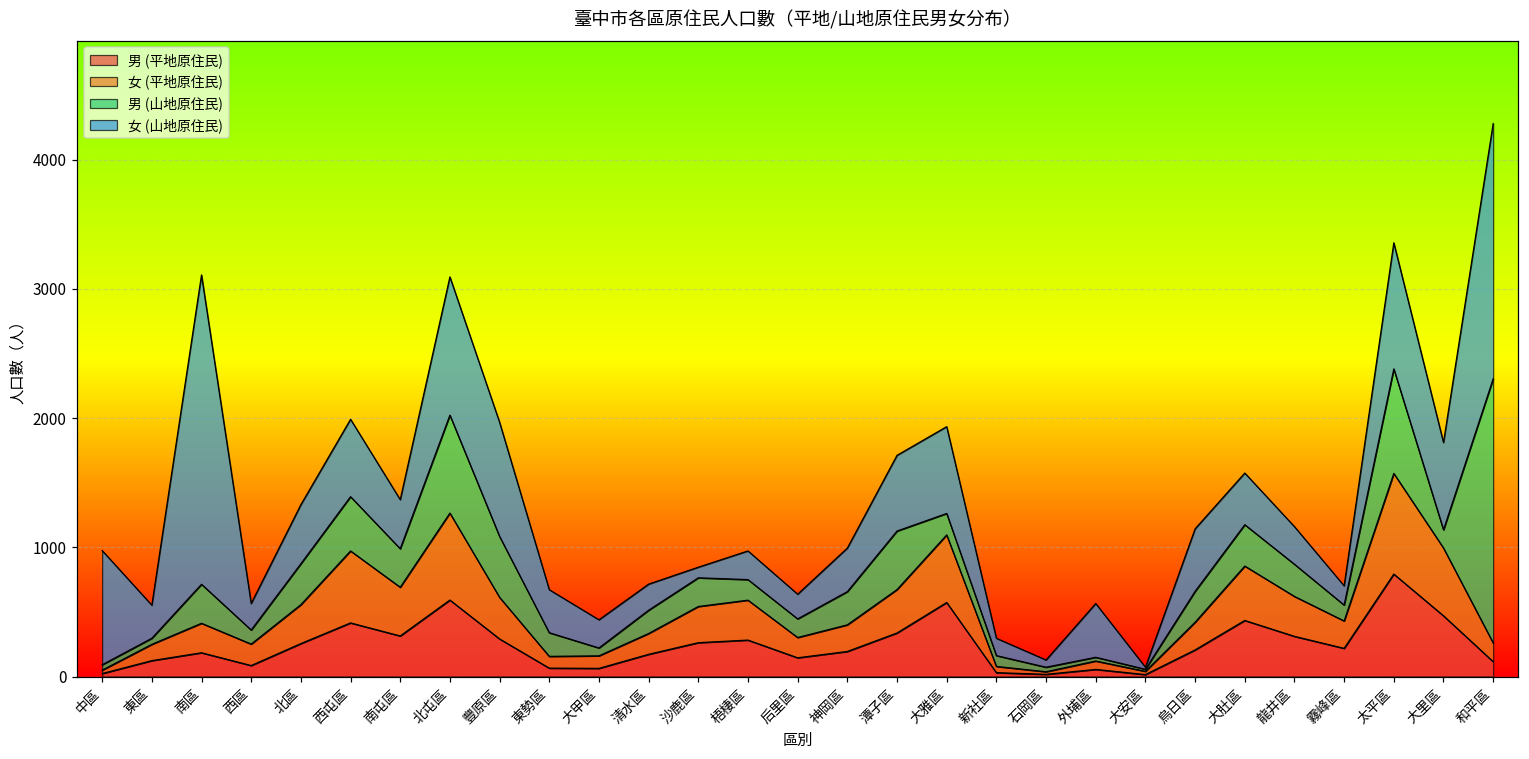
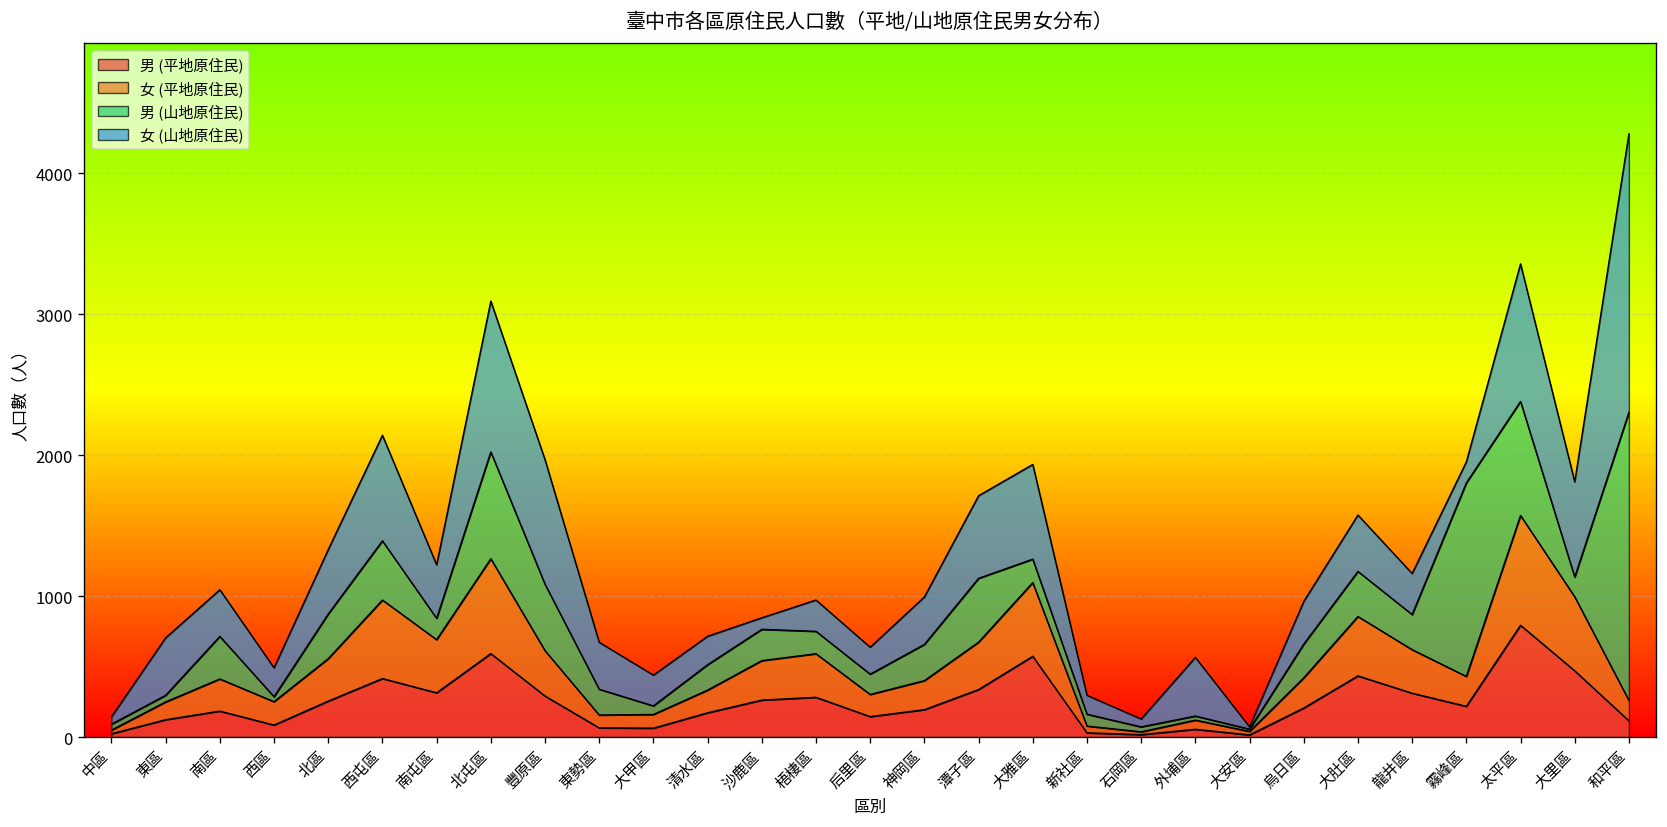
  {
    "男 (山地原住民)": {
      "中區": 40,
      "東區": 50,
      "南區": 300,
-     "西區": 110,
+     "西區": 40,
      "北區": 320,
      "西屯區": 420,
-     "南屯區": 300,
+     "南屯區": 150,
      "北屯區": 760,
      "豐原區": 470,
      "東勢區": 180,
      "大甲區": 60,
      "清水區": 180,
      "沙鹿區": 220,
      "梧棲區": 160,
      "后里區": 140,
      "神岡區": 260,
      "潭子區": 450,
      "大雅區": 170,
      "新社區": 80,
      "石岡區": 40,
      "外埔區": 30,
      "烏日區": 240,
      "大肚區": 320,
      "龍井區": 250,
-     "霧峰區": 120,
+     "霧峰區": 1370,
      "太平區": 810,
      "大里區": 140,
      "和平區": 2040
    },
    "女 (山地原住民)": {
-     "中區": 880,
-     "東區": 260,
-     "南區": 2390,
+     "中區": 50,
+     "東區": 410,
+     "南區": 330,
      "西區": 210,
      "北區": 460,
-     "西屯區": 600,
+     "西屯區": 750,
      "南屯區": 380,
      "北屯區": 1070,
      "豐原區": 880,
      "東勢區": 330,
      "大甲區": 220,
      "清水區": 200,
      "沙鹿區": 80,
      "梧棲區": 220,
      "后里區": 190,
      "神岡區": 340,
      "潭子區": 590,
      "大雅區": 670,
      "新社區": 130,
      "石岡區": 60,
      "外埔區": 420,
-     "烏日區": 480,
+     "烏日區": 300,
      "大肚區": 400,
      "龍井區": 290,
      "霧峰區": 150,
      "太平區": 980,
      "大里區": 680,
      "和平區": 1980
    }
  }
